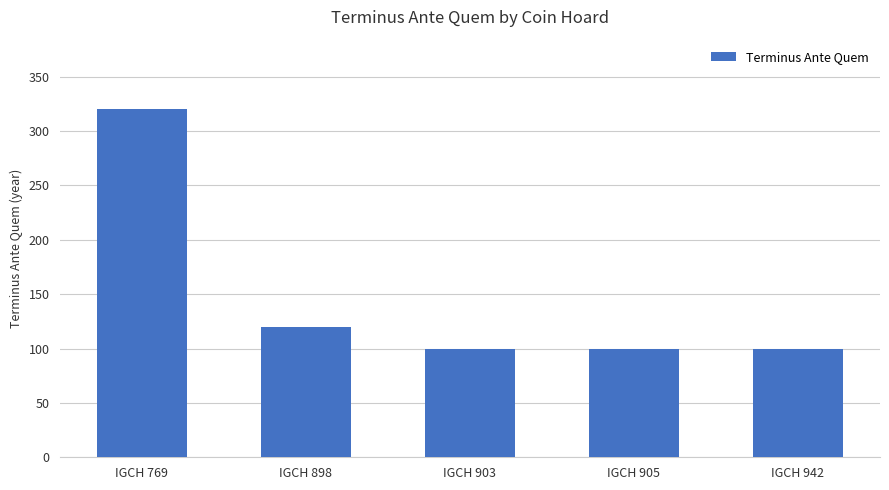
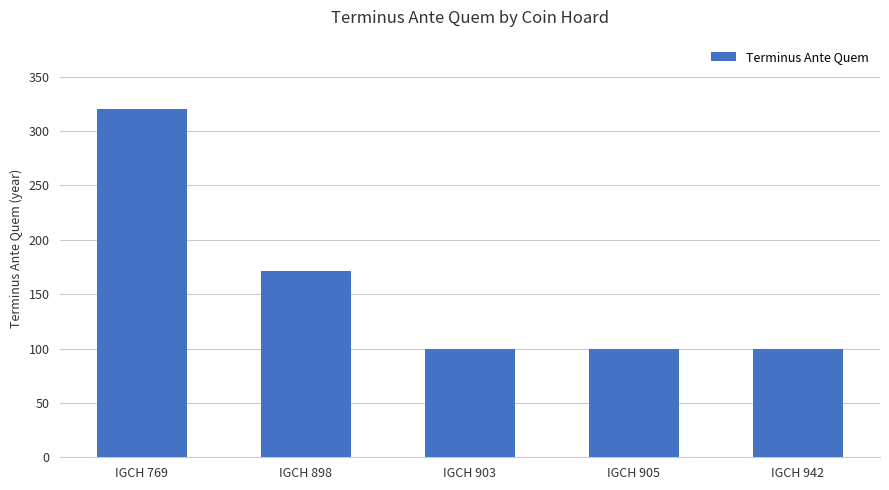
  {
    "IGCH 769": 320,
-   "IGCH 898": 120,
+   "IGCH 898": 171,
    "IGCH 903": 100,
    "IGCH 905": 100,
    "IGCH 942": 100
  }
